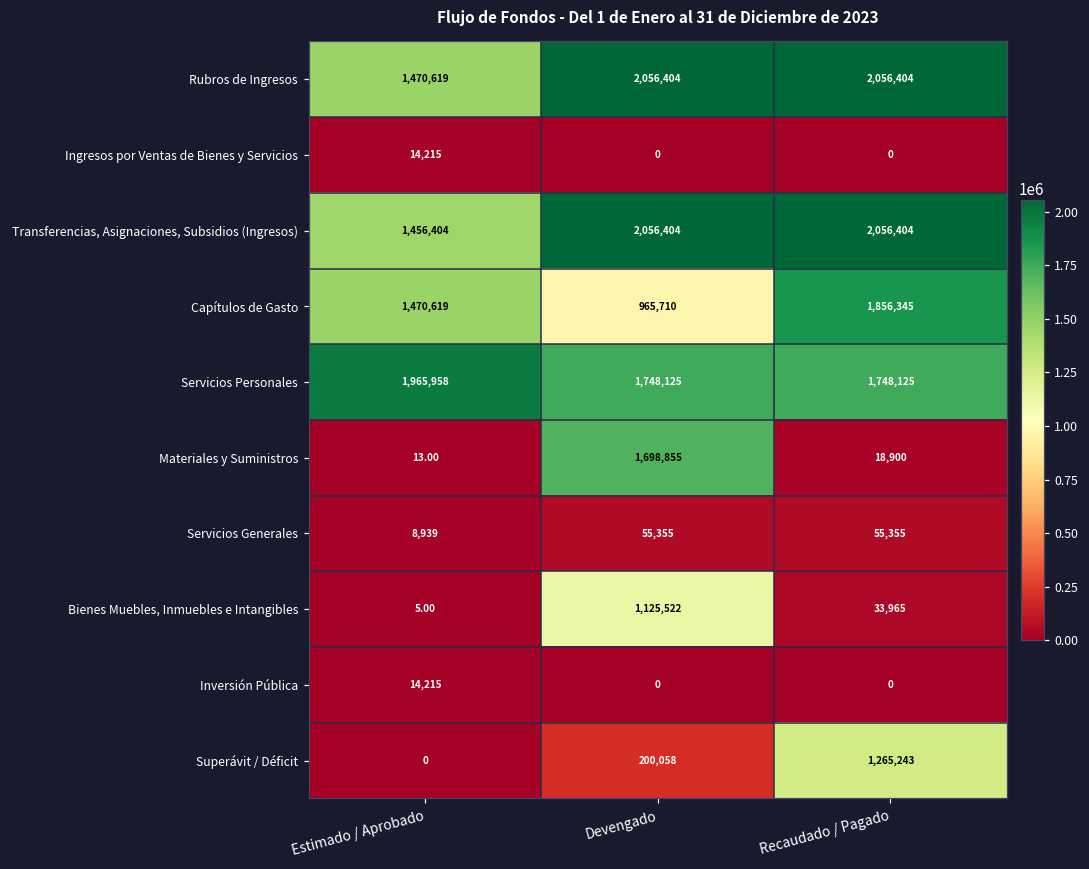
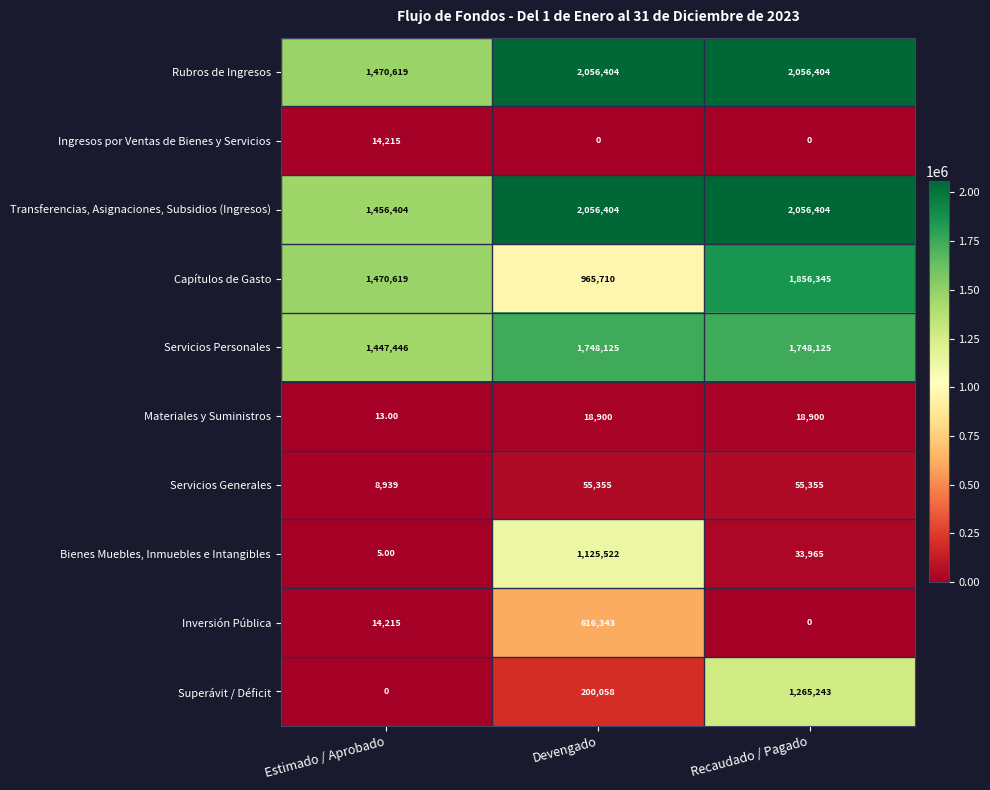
  {
    "Rubros de Ingresos": {
      "Estimado / Aprobado": "1,470,619",
      "Devengado": "2,056,404",
      "Recaudado / Pagado": "2,056,404"
    },
    "Ingresos por Ventas de Bienes y Servicios": {
      "Estimado / Aprobado": "14,215",
      "Devengado": "0",
      "Recaudado / Pagado": "0"
    },
    "Transferencias, Asignaciones, Subsidios (Ingresos)": {
      "Estimado / Aprobado": "1,456,404",
      "Devengado": "2,056,404",
      "Recaudado / Pagado": "2,056,404"
    },
    "Capítulos de Gasto": {
      "Estimado / Aprobado": "1,470,619",
      "Devengado": "965,710",
      "Recaudado / Pagado": "1,856,345"
    },
    "Servicios Personales": {
-     "Estimado / Aprobado": "1,965,958",
+     "Estimado / Aprobado": "1,447,446",
      "Devengado": "1,748,125",
      "Recaudado / Pagado": "1,748,125"
    },
    "Materiales y Suministros": {
      "Estimado / Aprobado": "13.00",
-     "Devengado": "1,698,855",
+     "Devengado": "18,900",
      "Recaudado / Pagado": "18,900"
    },
    "Servicios Generales": {
      "Estimado / Aprobado": "8,939",
      "Devengado": "55,355",
      "Recaudado / Pagado": "55,355"
    },
    "Bienes Muebles, Inmuebles e Intangibles": {
      "Estimado / Aprobado": "5.00",
      "Devengado": "1,125,522",
      "Recaudado / Pagado": "33,965"
    },
    "Inversión Pública": {
      "Estimado / Aprobado": "14,215",
-     "Devengado": "0",
+     "Devengado": "616,343",
      "Recaudado / Pagado": "0"
    },
    "Superávit / Déficit": {
      "Estimado / Aprobado": "0",
      "Devengado": "200,058",
      "Recaudado / Pagado": "1,265,243"
    }
  }
